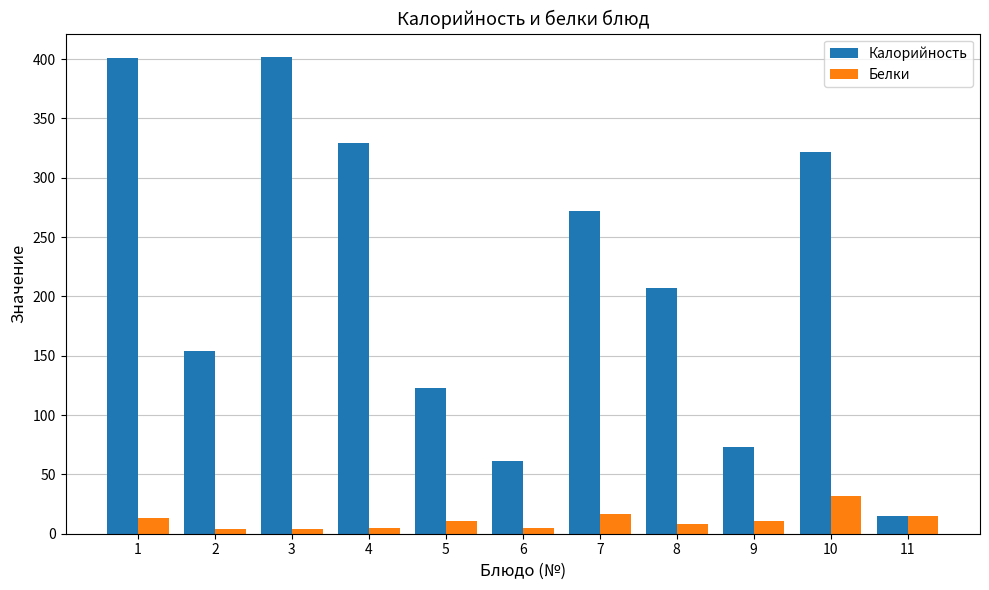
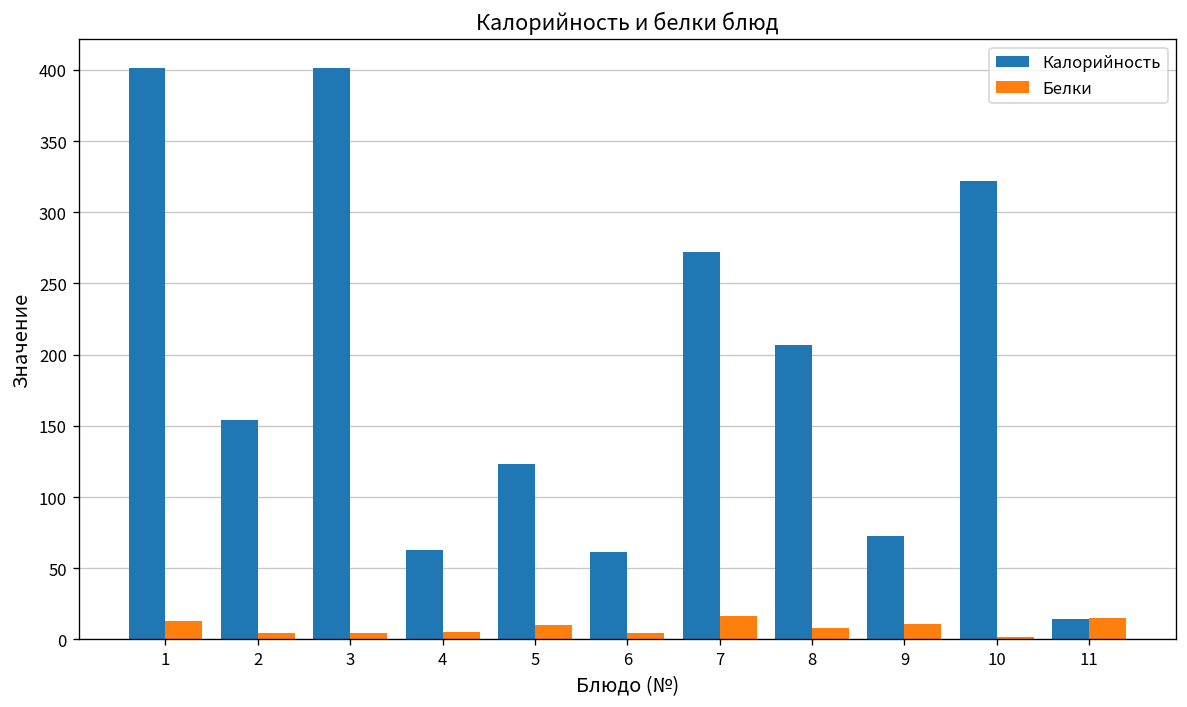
  {
    "Калорийность": {
      "1": 401,
      "2": 154,
      "3": 401,
-     "4": 329,
+     "4": 63,
      "5": 123,
      "6": 61,
      "7": 272,
      "8": 207,
      "9": 73,
      "10": 322,
      "11": 15
    },
    "Белки": {
      "1": 13,
      "2": 4,
      "3": 4,
      "4": 5,
      "5": 10,
      "6": 5,
      "7": 16,
      "8": 8,
      "9": 11,
-     "10": 32,
+     "10": 2,
      "11": 15
    }
  }
